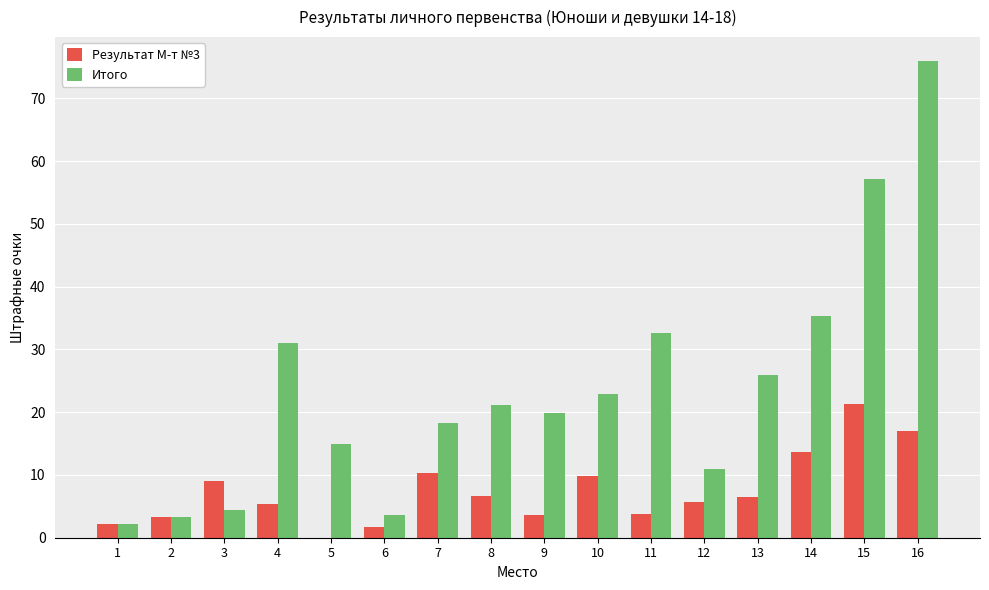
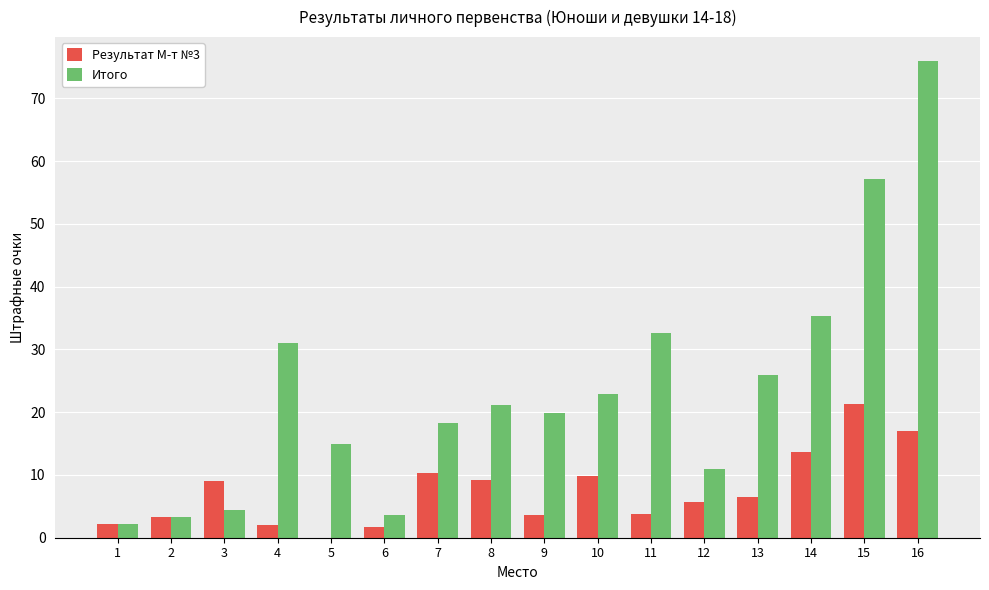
  {
    "Результат М-т №3": {
      "1": 2,
      "2": 3,
      "3": 9,
-     "4": 5,
+     "4": 2,
      "5": 0,
      "6": 2,
      "7": 10,
-     "8": 7,
+     "8": 9,
      "9": 4,
      "10": 10,
      "11": 4,
      "12": 6,
      "13": 6,
      "14": 14,
      "15": 21,
      "16": 17
    },
    "Итого": {
      "1": 2,
      "2": 3,
      "3": 4,
      "4": 31,
      "5": 15,
      "6": 4,
      "7": 18,
      "8": 21,
      "9": 20,
      "10": 23,
      "11": 33,
      "12": 11,
      "13": 26,
      "14": 35,
      "15": 57,
      "16": 76
    }
  }
